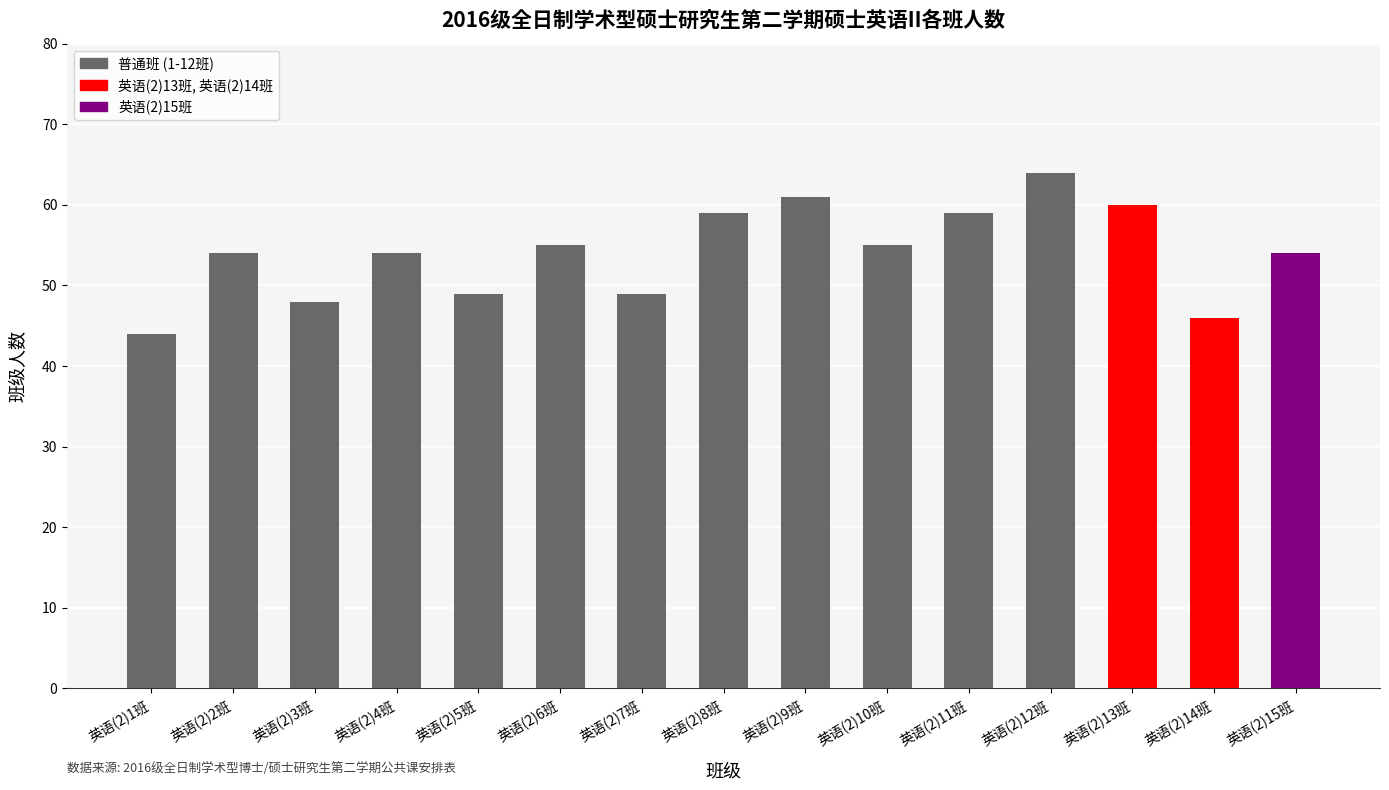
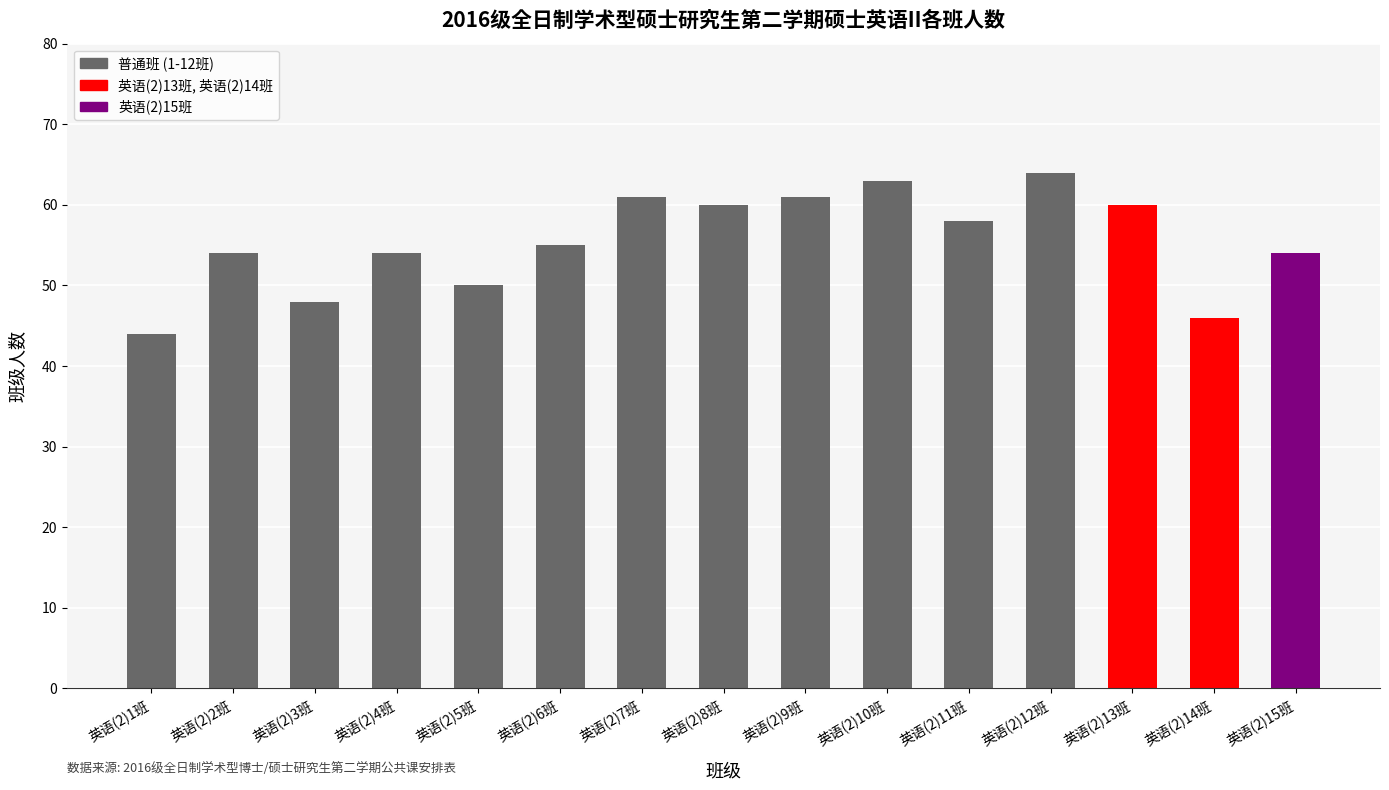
  {
    "英语(2)1班": 44,
    "英语(2)2班": 54,
    "英语(2)3班": 48,
    "英语(2)4班": 54,
-   "英语(2)5班": 49,
+   "英语(2)5班": 50,
    "英语(2)6班": 55,
-   "英语(2)7班": 49,
-   "英语(2)8班": 59,
+   "英语(2)7班": 61,
+   "英语(2)8班": 60,
    "英语(2)9班": 61,
-   "英语(2)10班": 55,
-   "英语(2)11班": 59,
+   "英语(2)10班": 63,
+   "英语(2)11班": 58,
    "英语(2)12班": 64,
    "英语(2)13班": 60,
    "英语(2)14班": 46,
    "英语(2)15班": 54
  }
